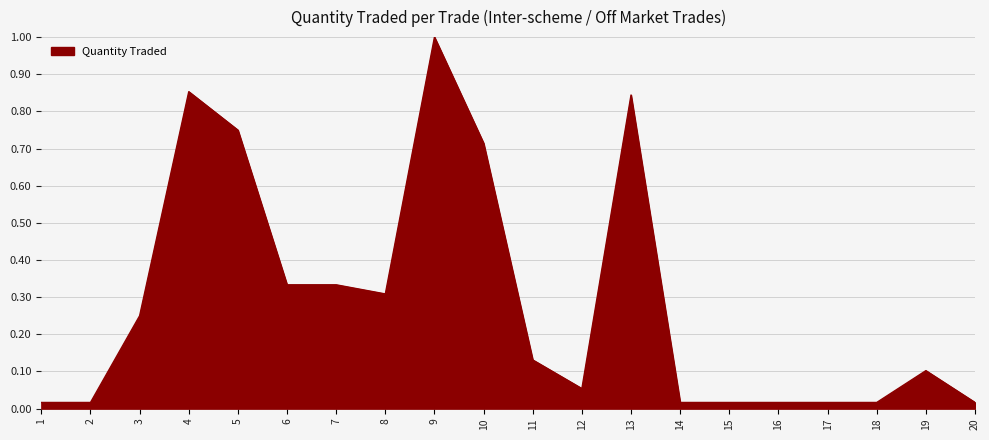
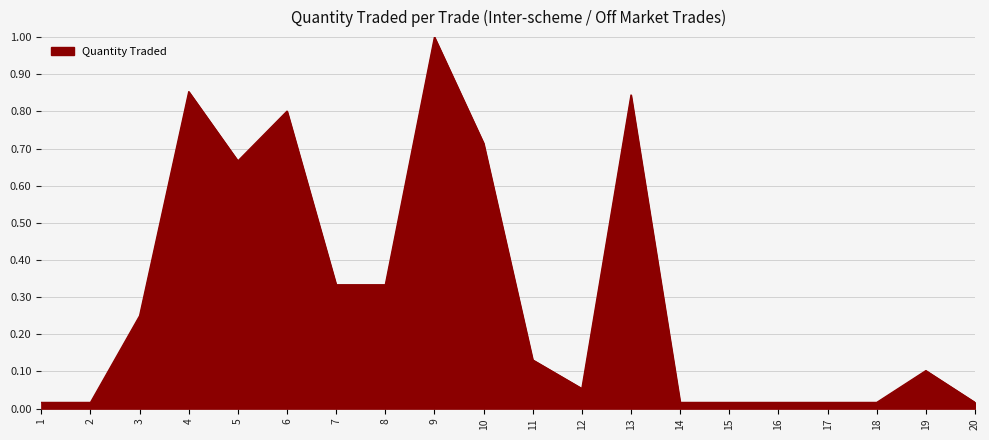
  {
    "1": 0.02,
    "2": 0.02,
    "3": 0.25,
    "4": 0.85,
-   "5": 0.75,
-   "6": 0.33,
+   "5": 0.67,
+   "6": 0.80,
    "7": 0.33,
-   "8": 0.31,
+   "8": 0.33,
    "9": 1.00,
    "10": 0.71,
    "11": 0.13,
    "12": 0.05,
    "13": 0.84,
    "14": 0.02,
    "15": 0.02,
    "16": 0.02,
    "17": 0.02,
    "18": 0.02,
    "19": 0.10,
    "20": 0.02
  }
